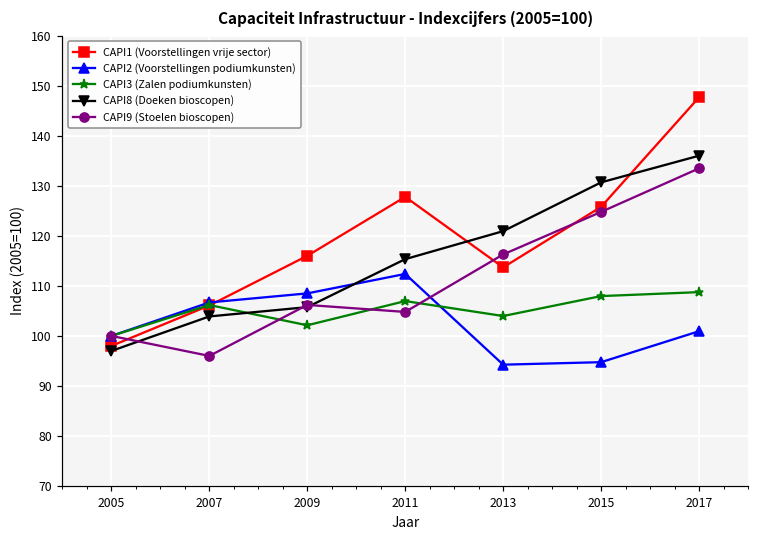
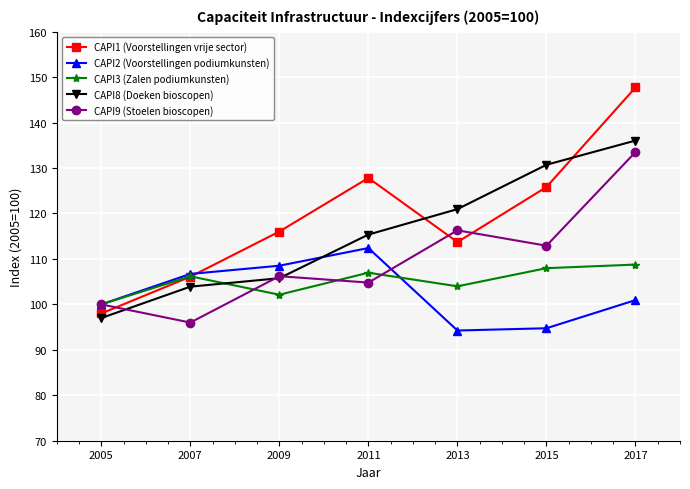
  {
    "CAPI1 (Voorstellingen vrije sector)": {
      "2005": 98,
      "2009": 116,
      "2011": 128,
      "2013": 114,
      "2015": 126,
      "2017": 148
    },
    "CAPI2 (Voorstellingen podiumkunsten)": {
      "2009": 109,
      "2011": 112,
      "2013": 94,
      "2015": 95,
      "2017": 101
    },
    "CAPI3 (Zalen podiumkunsten)": {
      "2009": 102,
      "2011": 107,
      "2013": 104,
      "2015": 108,
      "2017": 109
    },
    "CAPI8 (Doeken bioscopen)": {
      "2005": 97,
      "2007": 104,
      "2011": 115,
      "2013": 121,
      "2015": 131,
      "2017": 136
    },
    "CAPI9 (Stoelen bioscopen)": {
      "2007": 96,
      "2011": 105,
      "2013": 116,
-     "2015": 125,
+     "2015": 113,
      "2017": 134
    }
  }
